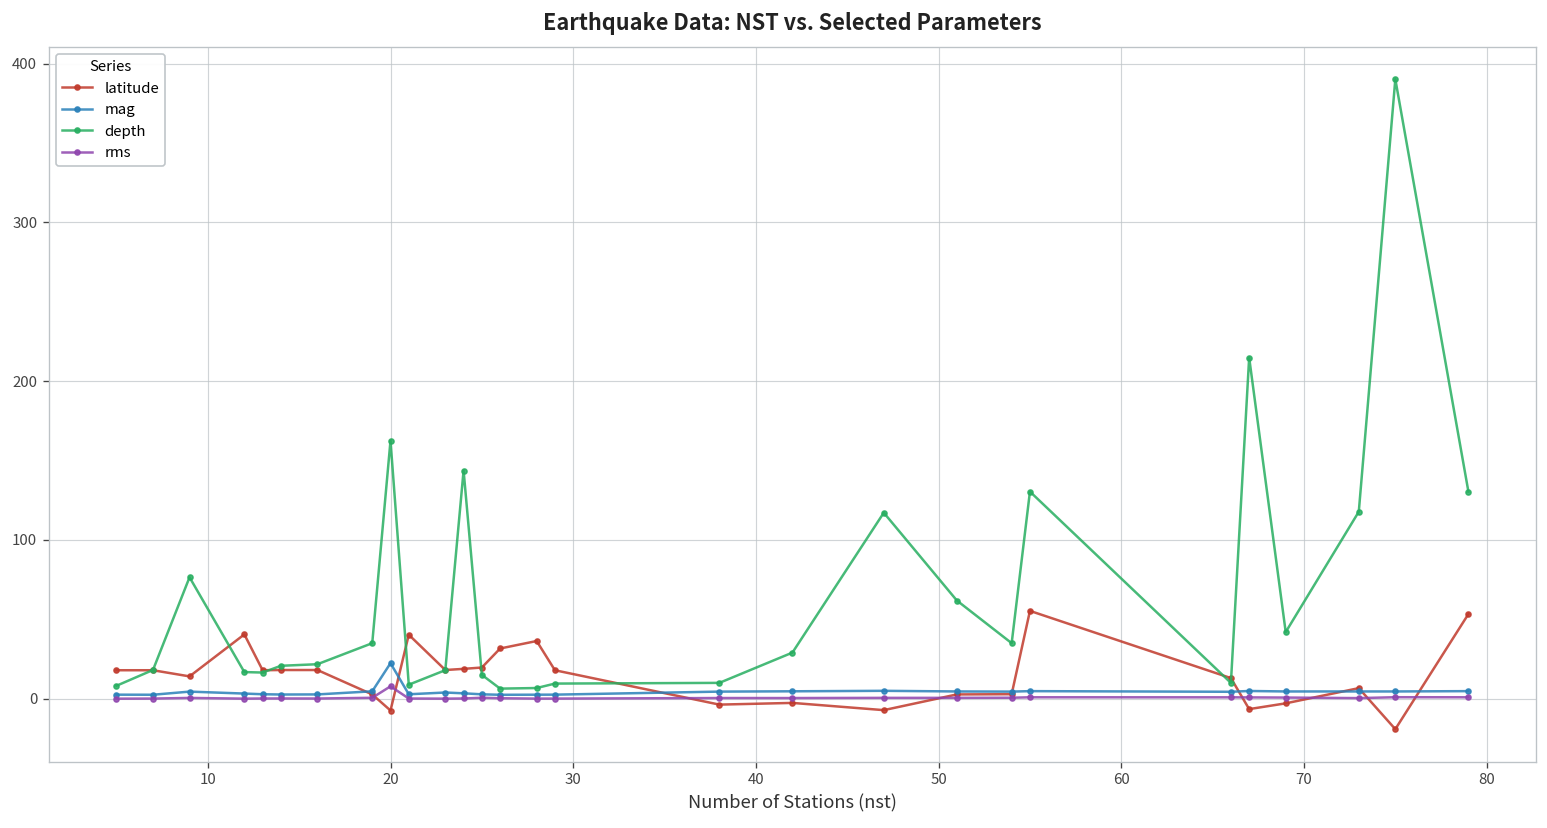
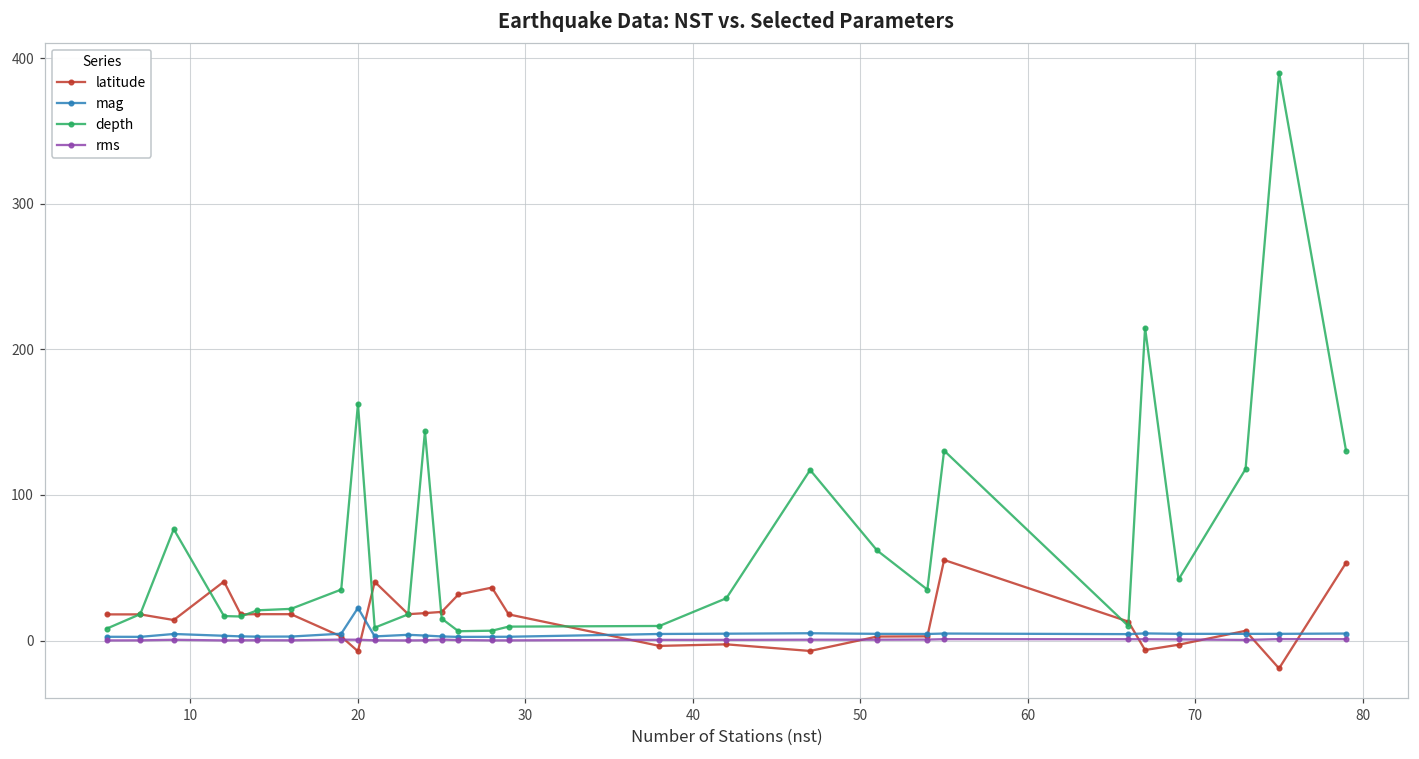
  {
    "latitude": {
      "20": -7
    },
    "mag": {
      "20": 22
    },
    "depth": {
      "20": 163
    },
    "rms": {
-     "20": 8
+     "20": 1
    }
  }
